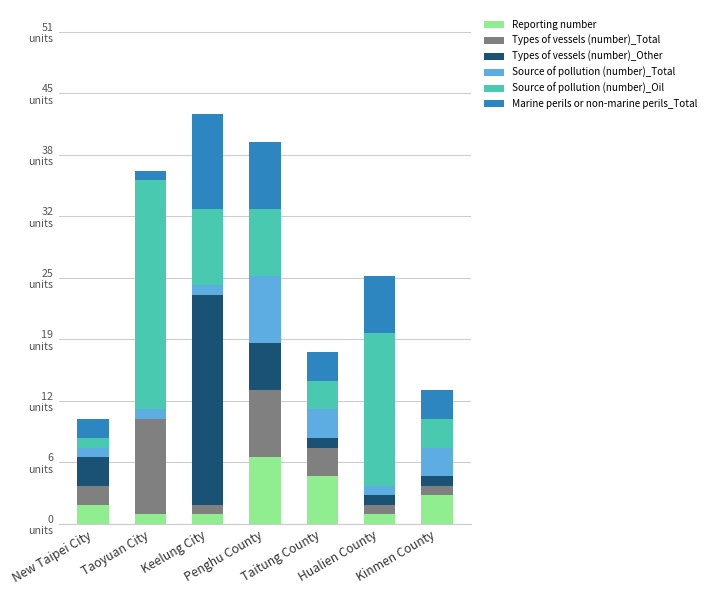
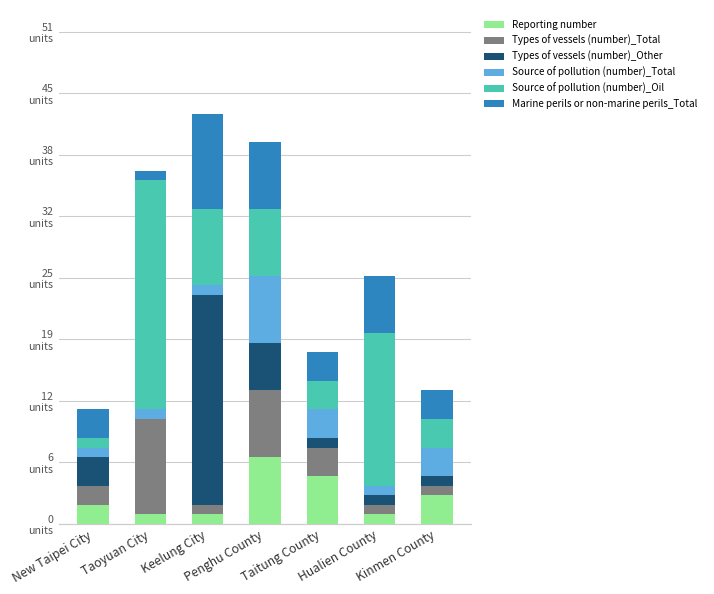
  {
    "Reporting number": {
      "New Taipei City": "2 units",
      "Taoyuan City": "1 units",
      "Keelung City": "1 units",
      "Penghu County": "7 units",
      "Taitung County": "5 units",
      "Hualien County": "1 units",
      "Kinmen County": "3 units"
    },
    "Types of vessels (number)_Total": {
      "New Taipei City": "2 units",
      "Taoyuan City": "10 units",
      "Keelung City": "1 units",
      "Penghu County": "7 units",
      "Taitung County": "3 units",
      "Hualien County": "1 units",
      "Kinmen County": "1 units"
    },
    "Types of vessels (number)_Other": {
      "New Taipei City": "3 units",
      "Taoyuan City": "0 units",
      "Keelung City": "22 units",
      "Penghu County": "5 units",
      "Taitung County": "1 units",
      "Hualien County": "1 units",
      "Kinmen County": "1 units"
    },
    "Source of pollution (number)_Total": {
      "New Taipei City": "1 units",
      "Taoyuan City": "1 units",
      "Keelung City": "1 units",
      "Penghu County": "7 units",
      "Taitung County": "3 units",
      "Hualien County": "1 units",
      "Kinmen County": "3 units"
    },
    "Source of pollution (number)_Oil": {
      "New Taipei City": "1 units",
      "Taoyuan City": "24 units",
      "Keelung City": "8 units",
      "Penghu County": "7 units",
      "Taitung County": "3 units",
      "Hualien County": "16 units",
      "Kinmen County": "3 units"
    },
    "Marine perils or non-marine perils_Total": {
-     "New Taipei City": "2 units",
+     "New Taipei City": "3 units",
      "Taoyuan City": "1 units",
      "Keelung City": "10 units",
      "Penghu County": "7 units",
      "Taitung County": "3 units",
      "Hualien County": "6 units",
      "Kinmen County": "3 units"
    }
  }
